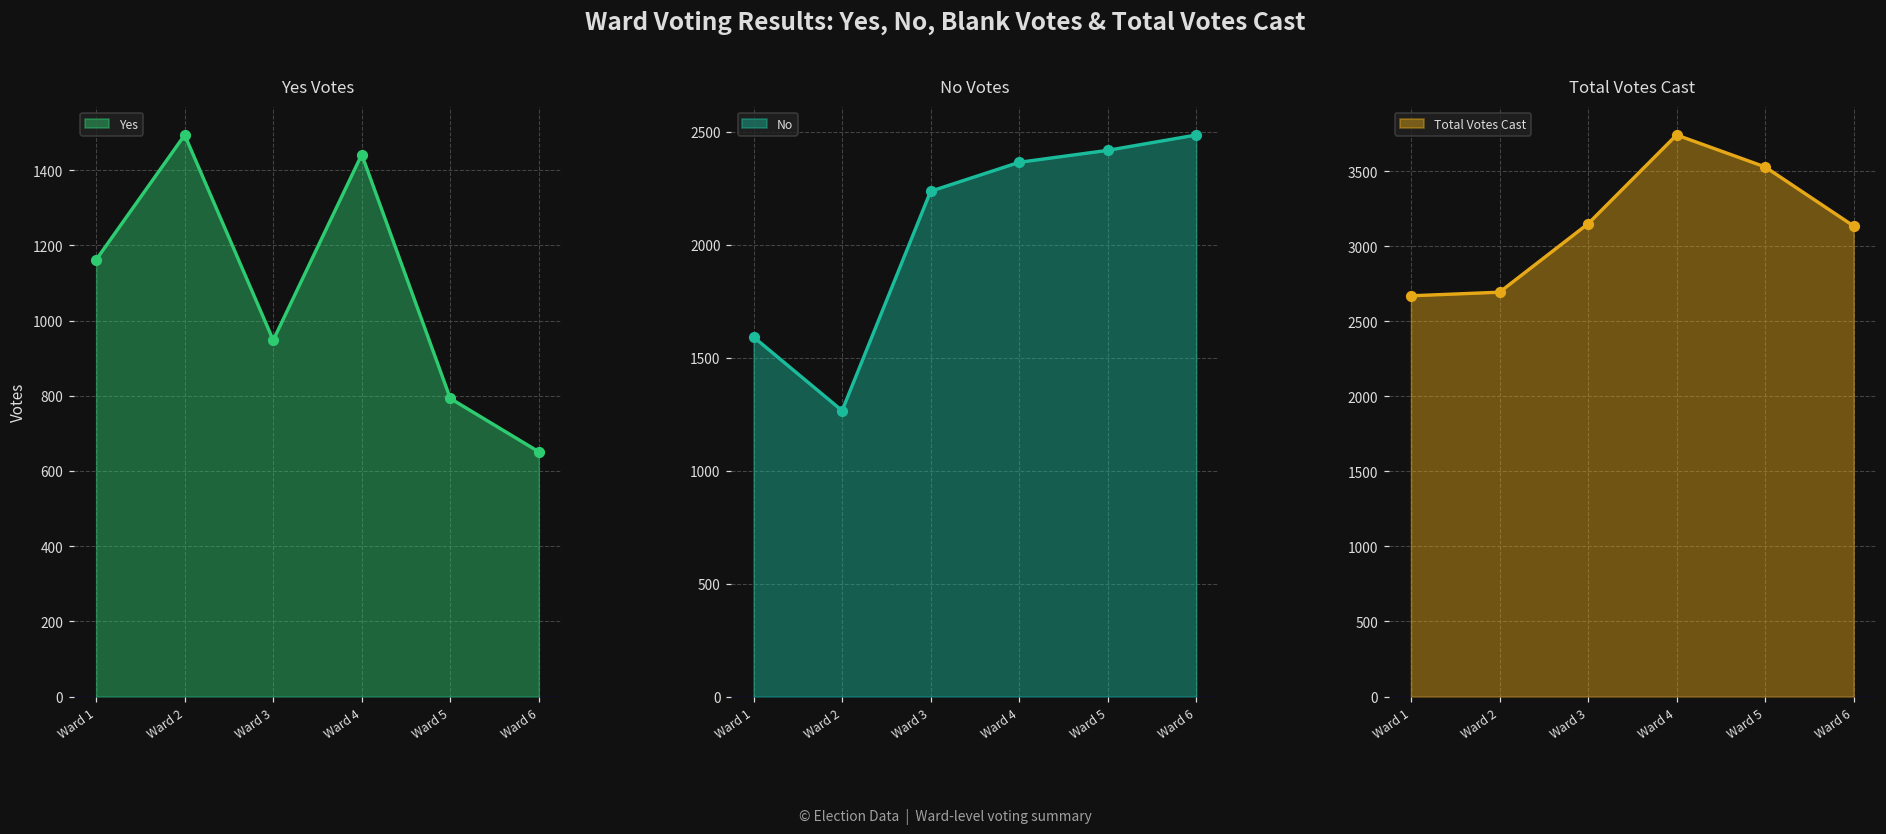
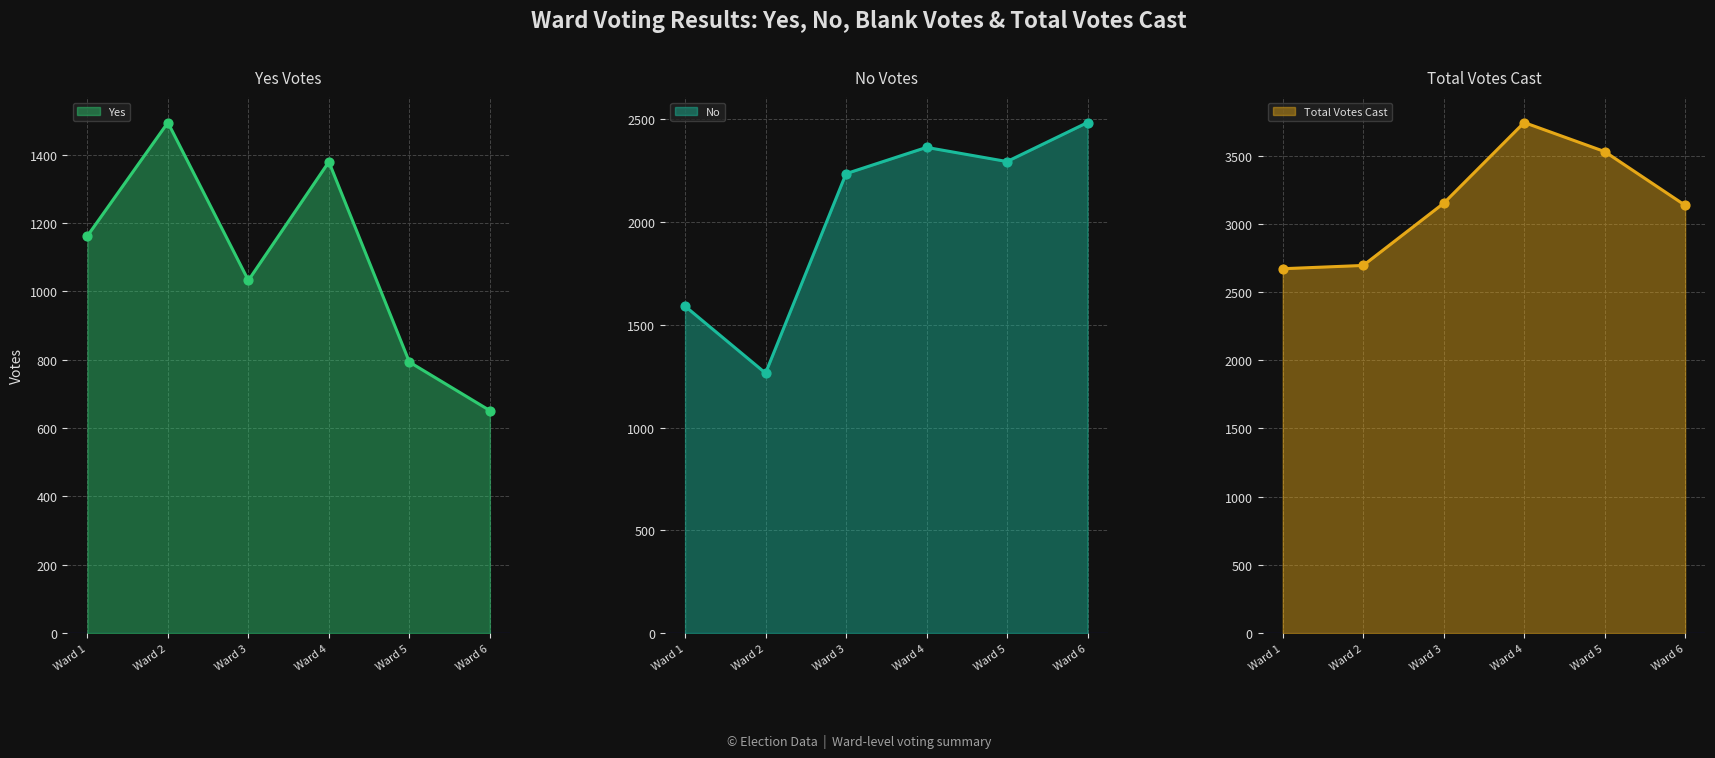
  {
    "Yes Votes": {
      "Ward 1": 1160,
      "Ward 2": 1490,
-     "Ward 3": 950,
-     "Ward 4": 1440,
+     "Ward 3": 1030,
+     "Ward 4": 1380,
      "Ward 5": 790,
      "Ward 6": 650
    },
    "No Votes": {
      "Ward 1": 1590,
      "Ward 2": 1270,
      "Ward 3": 2240,
      "Ward 4": 2360,
-     "Ward 5": 2420,
+     "Ward 5": 2300,
      "Ward 6": 2490
    },
    "Total Votes Cast": {
      "Ward 1": 2670,
      "Ward 2": 2700,
      "Ward 3": 3150,
      "Ward 4": 3740,
      "Ward 5": 3530,
      "Ward 6": 3140
    }
  }
